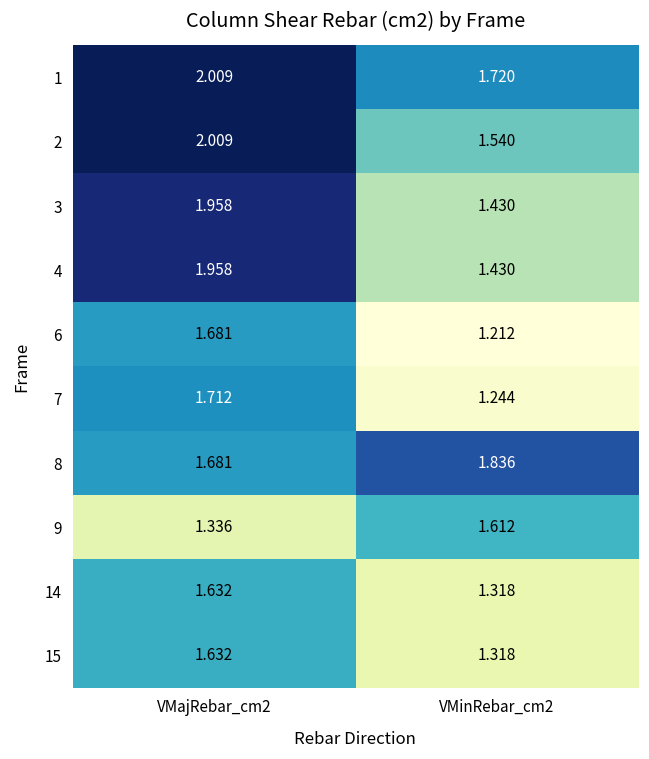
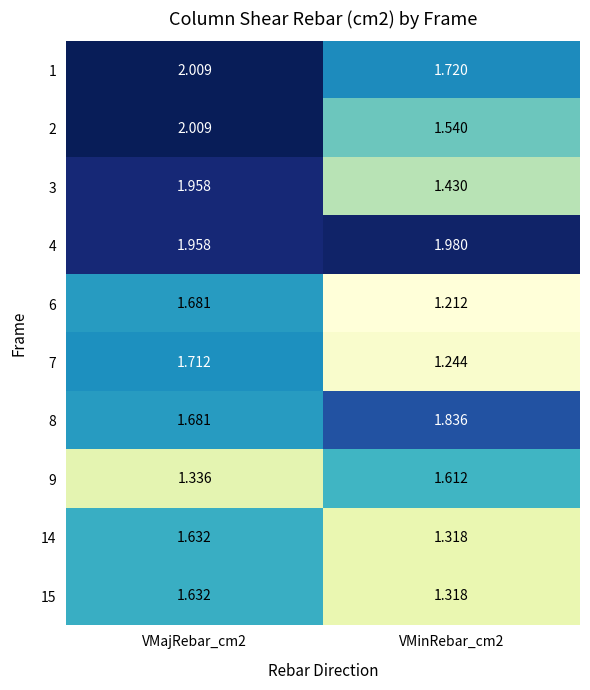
  {
    "1": {
      "VMajRebar_cm2": 2.009,
      "VMinRebar_cm2": 1.720
    },
    "2": {
      "VMajRebar_cm2": 2.009,
      "VMinRebar_cm2": 1.540
    },
    "3": {
      "VMajRebar_cm2": 1.958,
      "VMinRebar_cm2": 1.430
    },
    "4": {
      "VMajRebar_cm2": 1.958,
-     "VMinRebar_cm2": 1.430
+     "VMinRebar_cm2": 1.980
    },
    "6": {
      "VMajRebar_cm2": 1.681,
      "VMinRebar_cm2": 1.212
    },
    "7": {
      "VMajRebar_cm2": 1.712,
      "VMinRebar_cm2": 1.244
    },
    "8": {
      "VMajRebar_cm2": 1.681,
      "VMinRebar_cm2": 1.836
    },
    "9": {
      "VMajRebar_cm2": 1.336,
      "VMinRebar_cm2": 1.612
    },
    "14": {
      "VMajRebar_cm2": 1.632,
      "VMinRebar_cm2": 1.318
    },
    "15": {
      "VMajRebar_cm2": 1.632,
      "VMinRebar_cm2": 1.318
    }
  }
